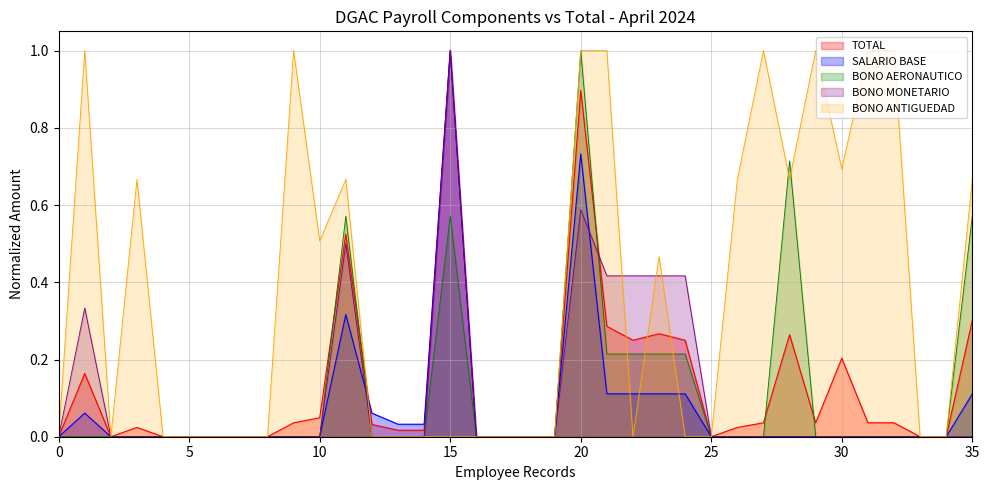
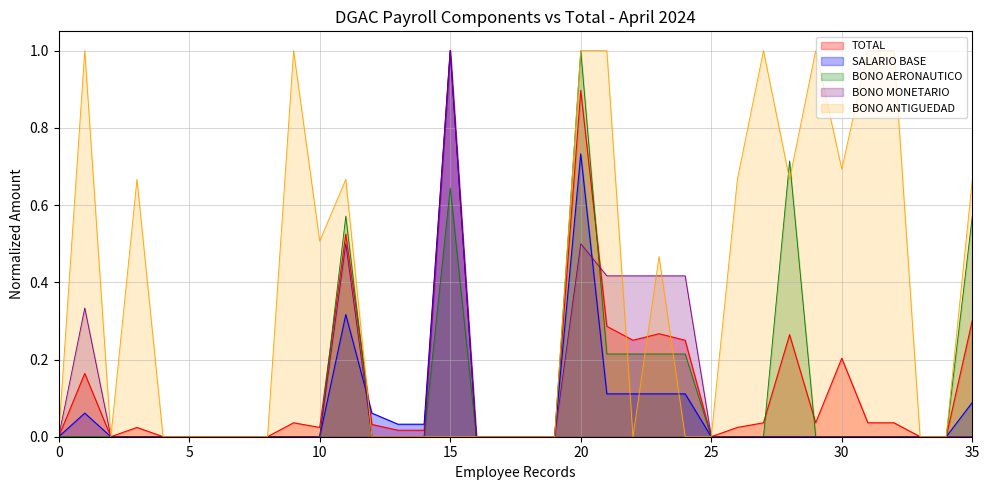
  {
    "TOTAL": {
-     "10": 0.05,
+     "10": 0.02,
      "20": 0.90,
      "30": 0.20,
      "35": 0.30
    },
    "SALARIO BASE": {
      "20": 0.73,
-     "35": 0.11
+     "35": 0.09
    },
    "BONO AERONAUTICO": {
-     "15": 0.57,
+     "15": 0.64,
      "35": 0.57
    },
    "BONO MONETARIO": {
-     "20": 0.59,
+     "20": 0.50,
      "35": 0.00
    },
    "BONO ANTIGUEDAD": {
      "10": 0.51,
      "15": 0.00,
      "30": 0.69,
      "35": 0.67
    }
  }
